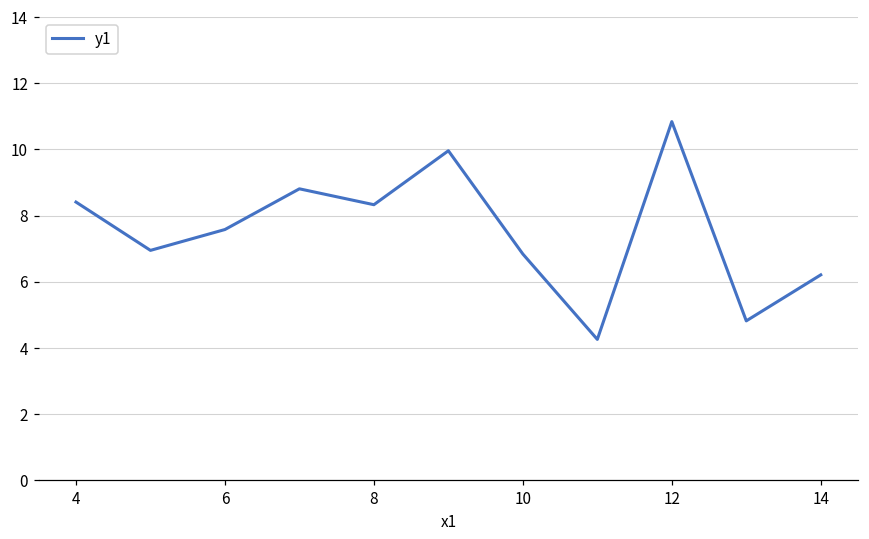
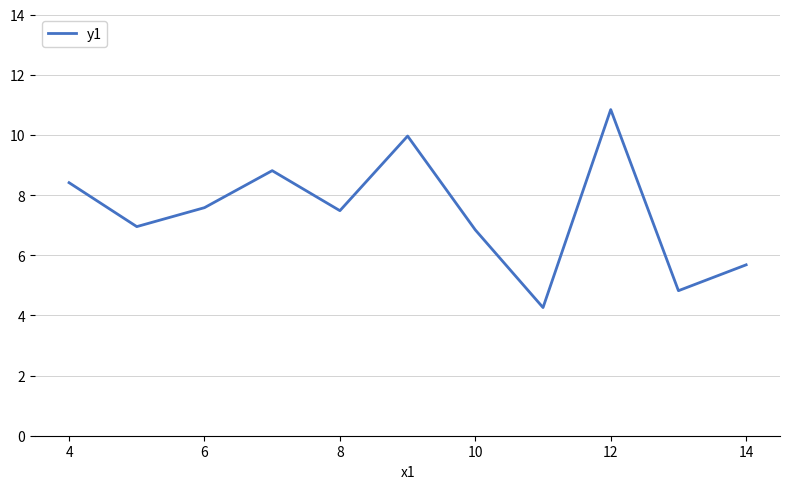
  {
    "4": 8.4,
    "6": 7.6,
-   "8": 8.3,
+   "8": 7.5,
    "10": 6.8,
    "12": 10.8,
-   "14": 6.2
+   "14": 5.7
  }
